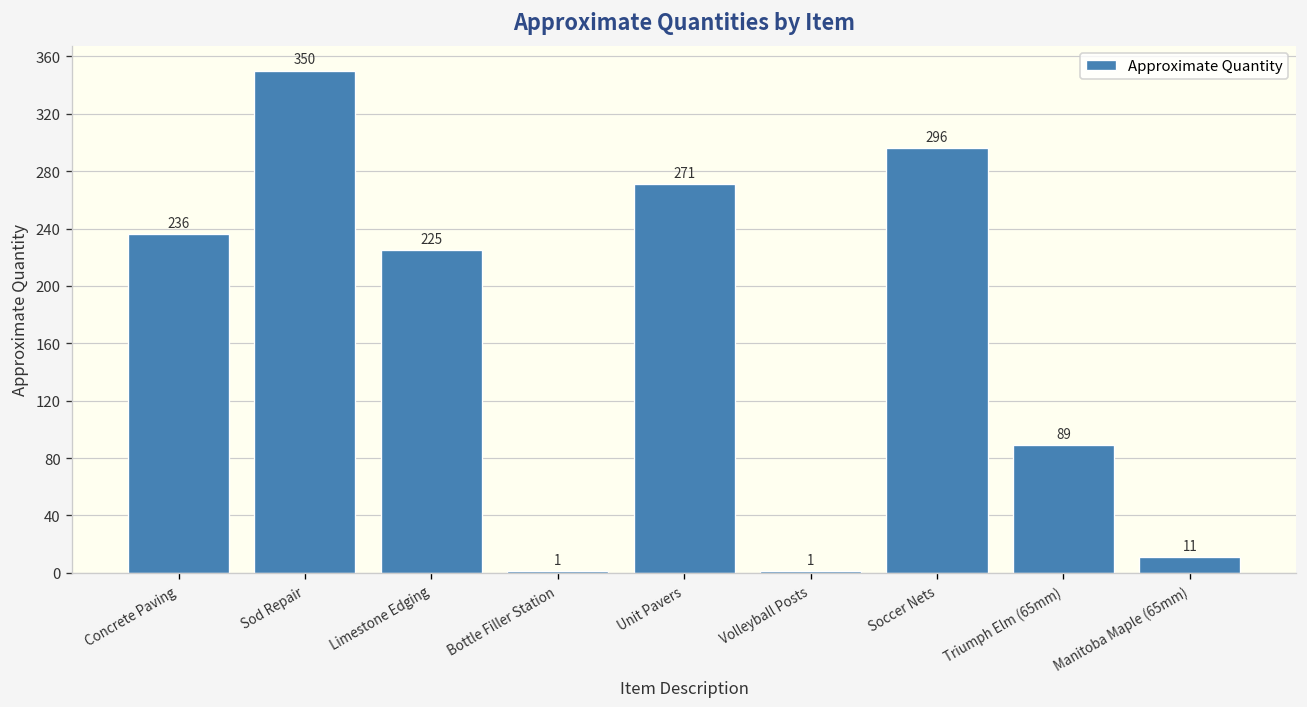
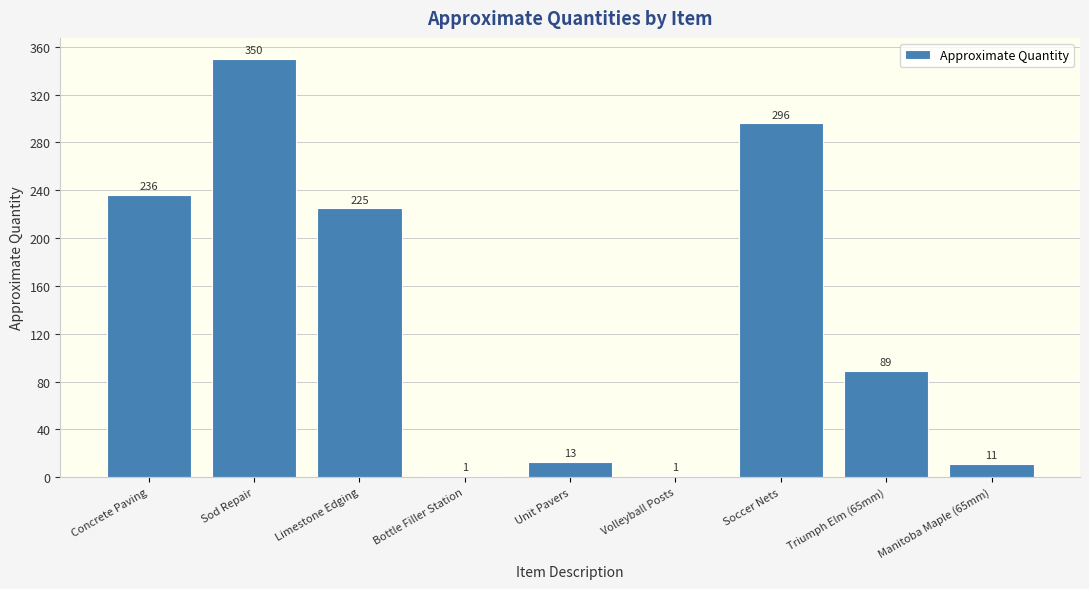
  {
    "Concrete Paving": 236,
    "Sod Repair": 350,
    "Limestone Edging": 225,
    "Bottle Filler Station": 1,
-   "Unit Pavers": 271,
+   "Unit Pavers": 13,
    "Volleyball Posts": 1,
    "Soccer Nets": 296,
    "Triumph Elm (65mm)": 89,
    "Manitoba Maple (65mm)": 11
  }
